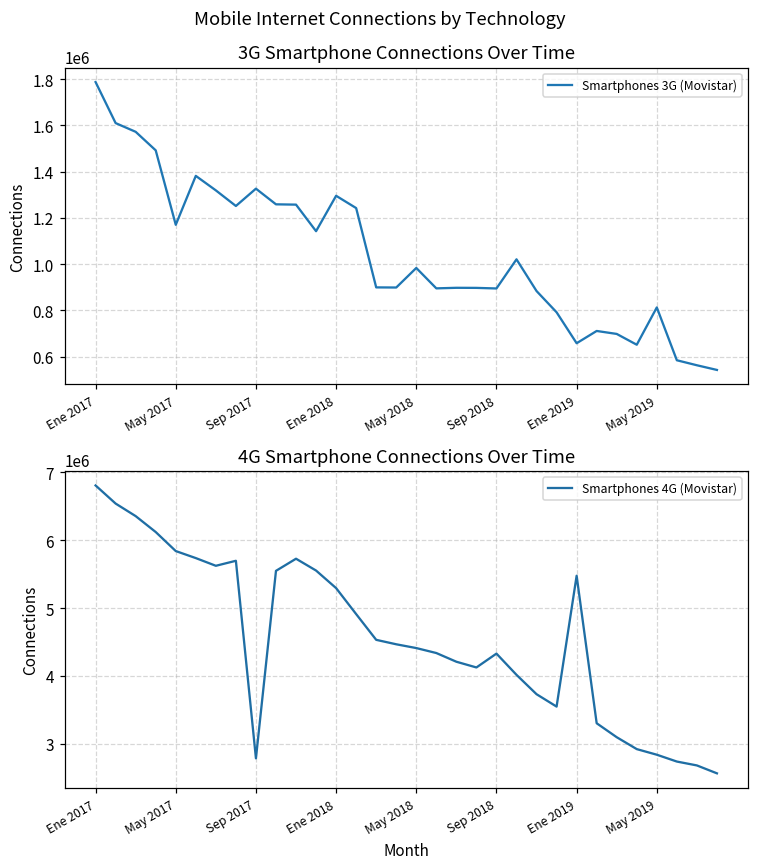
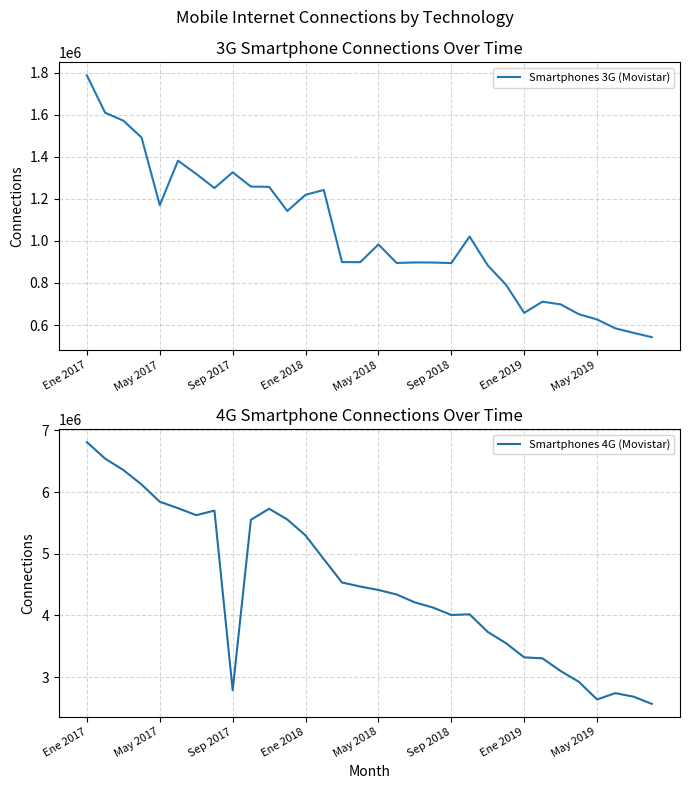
  {
    "3G Smartphone Connections Over Time": {
      "Ene 2017": 1790000,
      "May 2017": 1170000,
      "Sep 2017": 1330000,
-     "Ene 2018": 1300000,
+     "Ene 2018": 1220000,
      "May 2018": 980000,
      "Sep 2018": 890000,
      "Ene 2019": 660000,
-     "May 2019": 810000
+     "May 2019": 630000
    },
    "4G Smartphone Connections Over Time": {
      "Ene 2017": 6800000,
      "May 2017": 5800000,
      "Sep 2017": 2800000,
      "Ene 2018": 5300000,
      "May 2018": 4400000,
-     "Sep 2018": 4300000,
-     "Ene 2019": 5500000,
-     "May 2019": 2800000
+     "Sep 2018": 4000000,
+     "Ene 2019": 3300000,
+     "May 2019": 2600000
    }
  }
